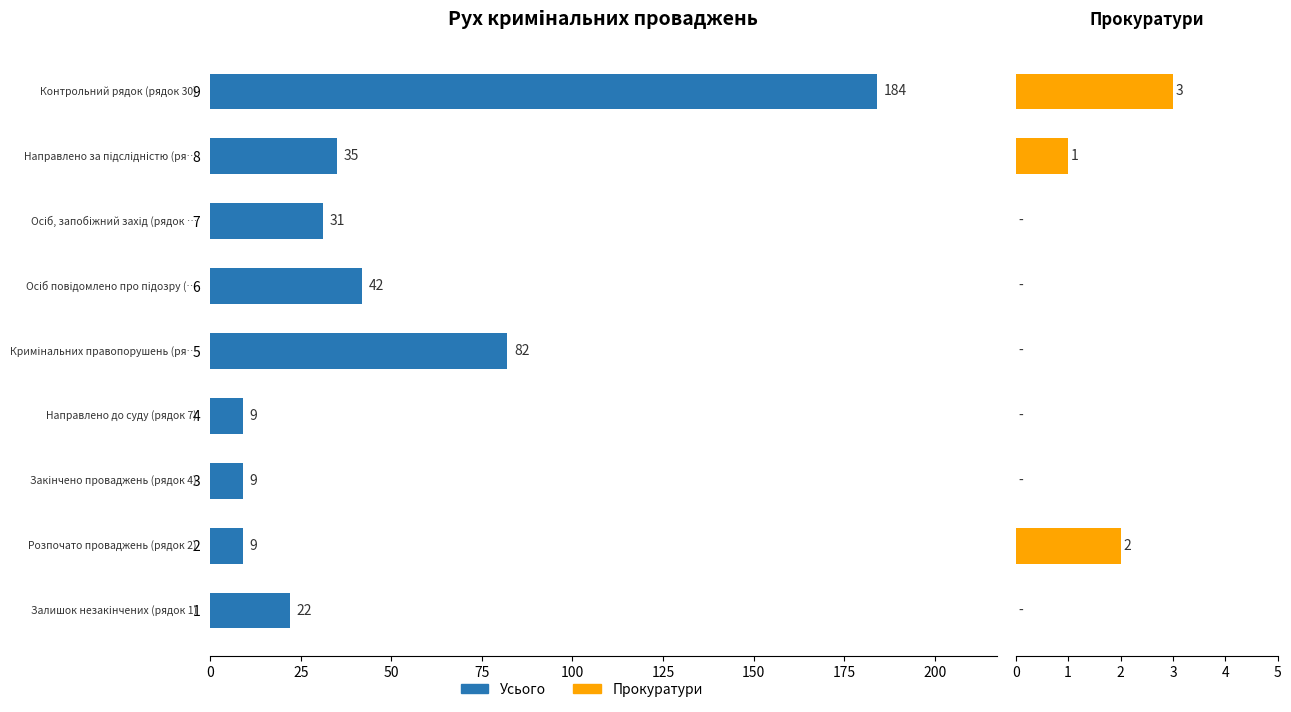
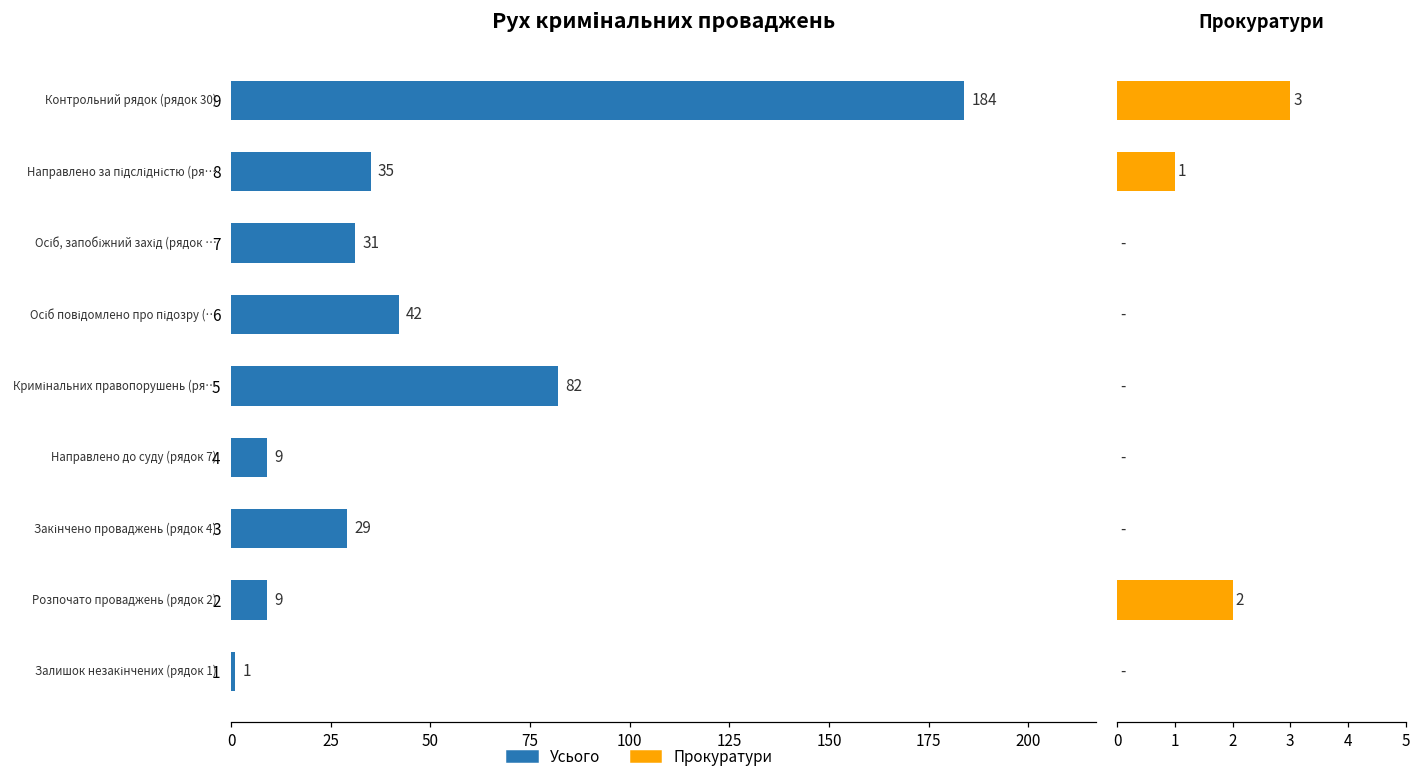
  {
    "Рух кримінальних проваджень": {
      "9": 184,
      "8": 35,
      "7": 31,
      "6": 42,
      "5": 82,
      "4": 9,
-     "3": 9,
+     "3": 29,
      "2": 9,
-     "1": 22
+     "1": 1
    }
  }
